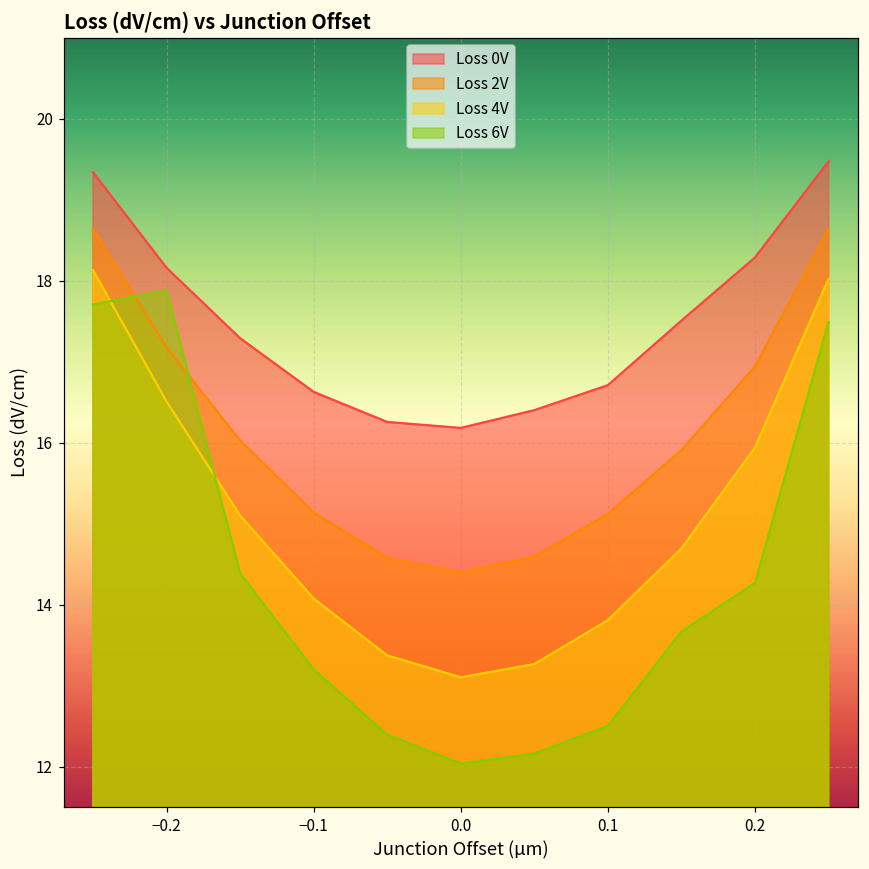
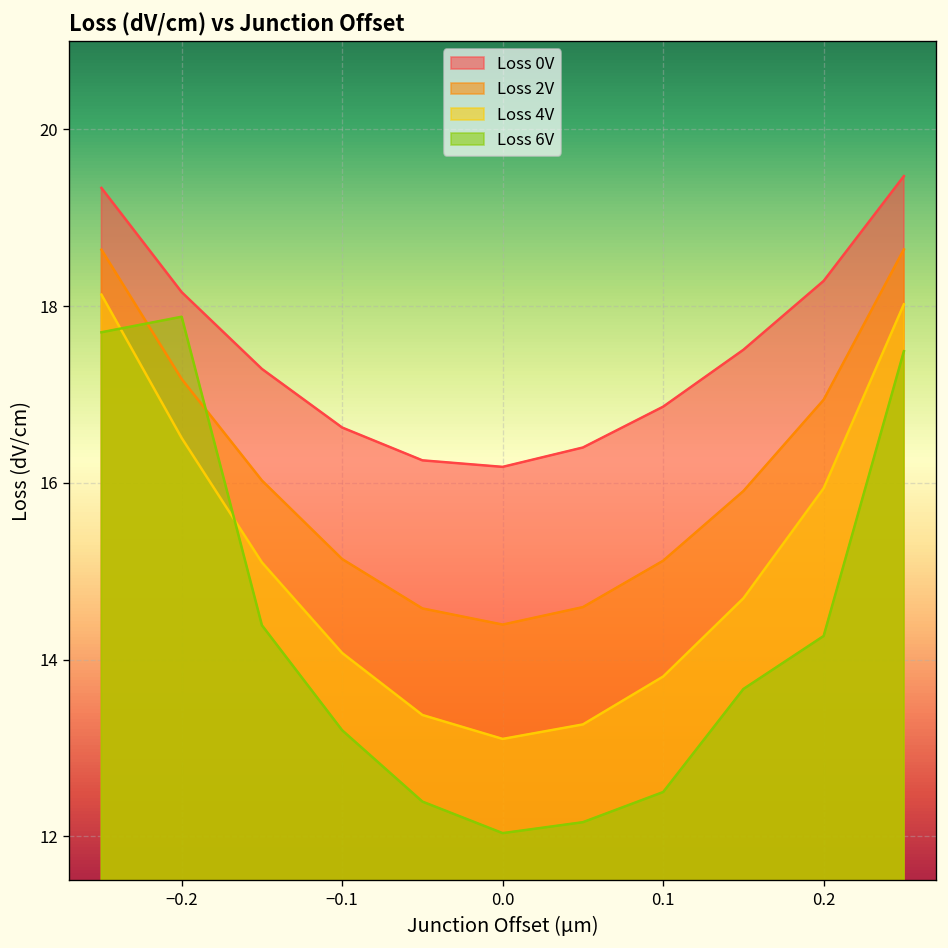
  {
    "Loss 0V": {
      "−0.2": 18.2,
      "−0.1": 16.6,
      "0.0": 16.2,
-     "0.1": 16.7,
+     "0.1": 16.9,
      "0.2": 18.3
    },
    "Loss 6V": {
      "−0.2": 17.9,
      "−0.1": 13.2,
      "0.0": 12.0,
      "0.1": 12.5,
      "0.2": 14.3
    }
  }
